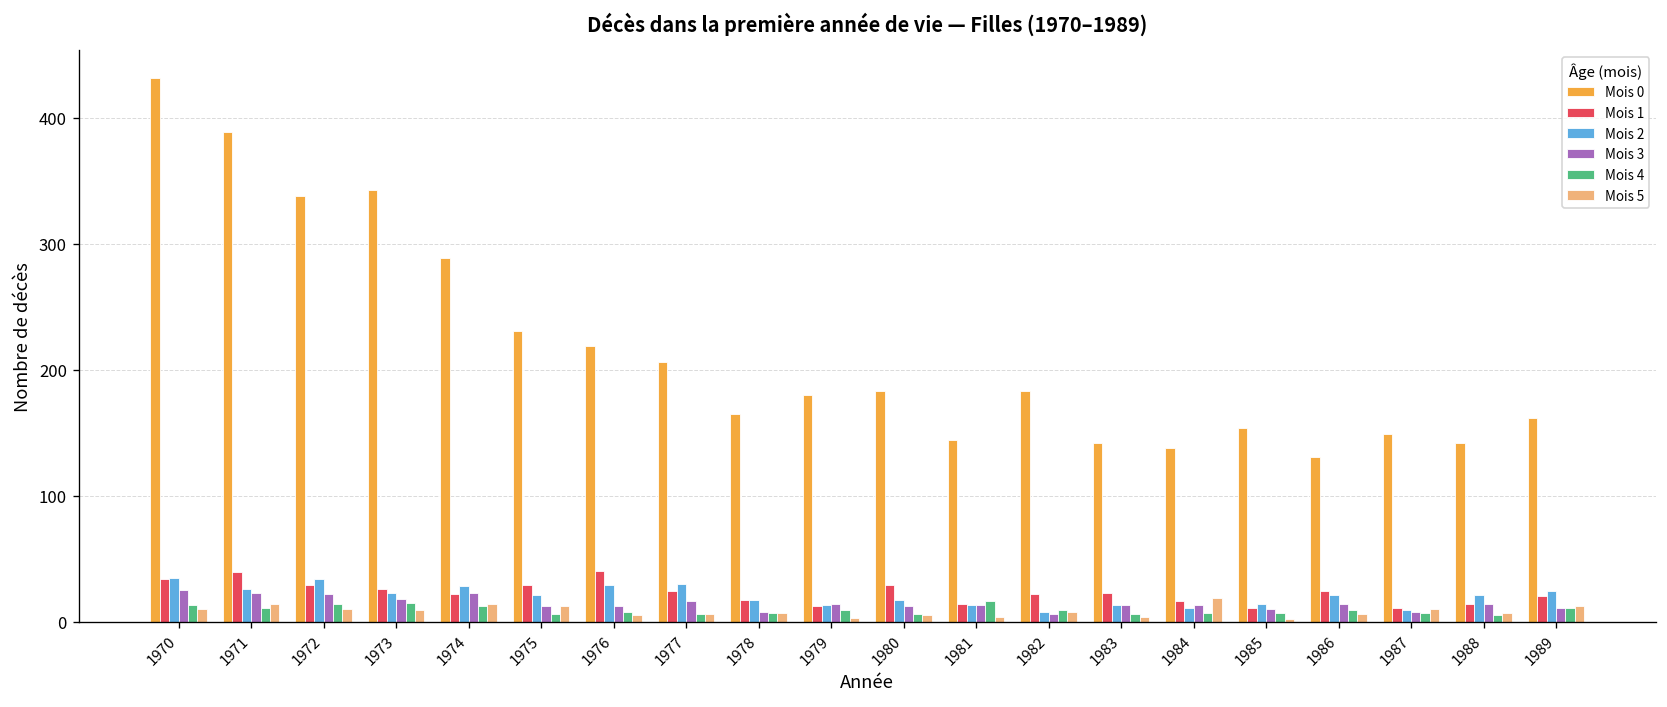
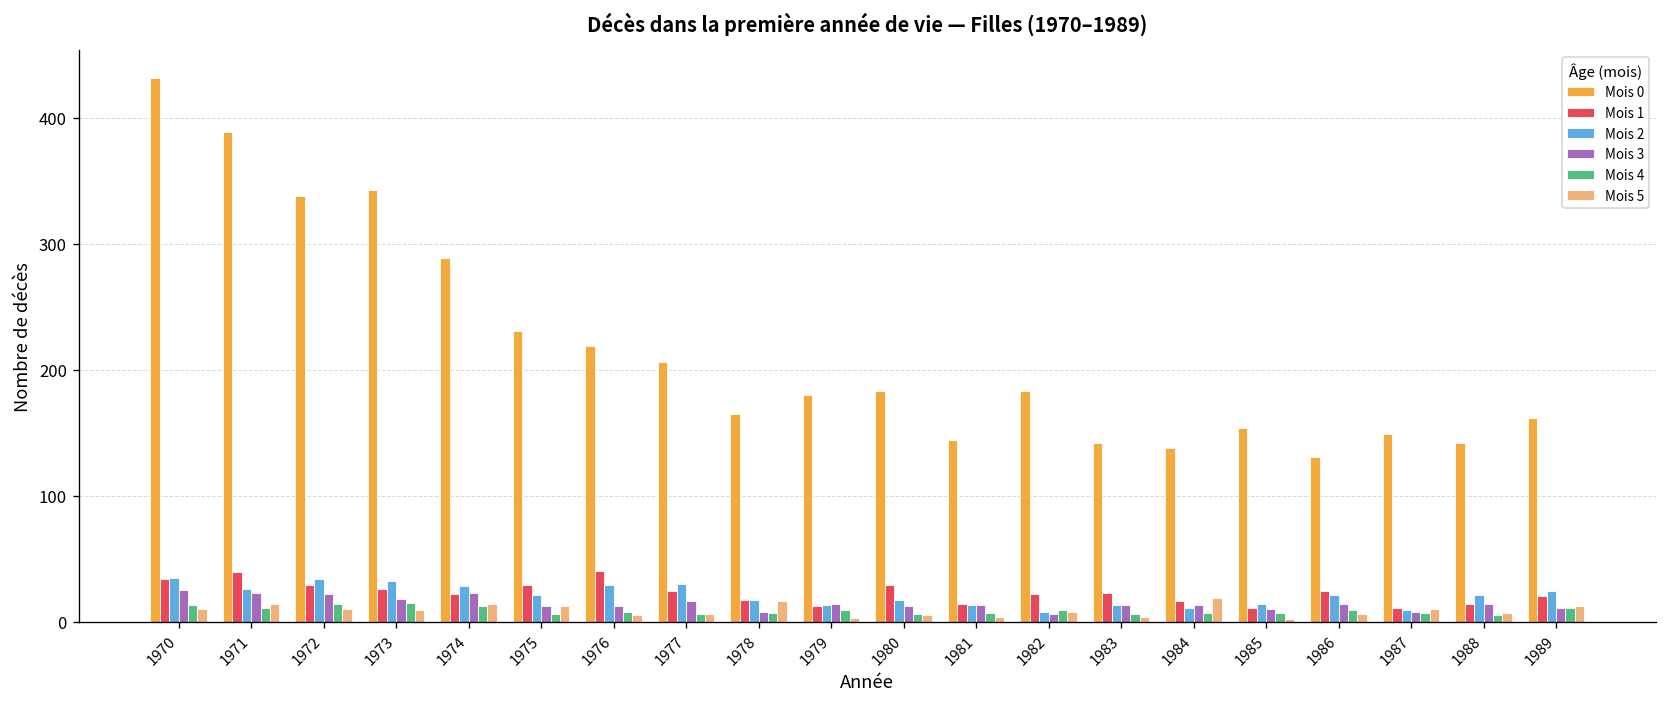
  {
    "Mois 0": {
      "1970": 432,
      "1971": 389,
      "1972": 338,
      "1973": 343,
      "1974": 289,
      "1975": 231,
      "1976": 219,
      "1977": 206,
      "1978": 165,
      "1979": 180,
      "1980": 183,
      "1981": 144,
      "1982": 183,
      "1983": 142,
      "1984": 138,
      "1985": 154,
      "1986": 131,
      "1987": 149,
      "1988": 142,
      "1989": 162
    },
    "Mois 1": {
      "1970": 34,
      "1971": 39,
      "1972": 29,
      "1973": 26,
      "1974": 22,
      "1975": 29,
      "1976": 40,
      "1977": 24,
      "1978": 17,
      "1979": 12,
      "1980": 29,
      "1981": 14,
      "1982": 22,
      "1983": 23,
      "1984": 16,
      "1985": 11,
      "1986": 24,
      "1987": 11,
      "1988": 14,
      "1989": 20
    },
    "Mois 2": {
      "1970": 35,
      "1971": 26,
      "1972": 34,
-     "1973": 23,
+     "1973": 32,
      "1974": 28,
      "1975": 21,
      "1976": 29,
      "1977": 30,
      "1978": 17,
      "1979": 13,
      "1980": 17,
      "1981": 13,
      "1982": 8,
      "1983": 13,
      "1984": 11,
      "1985": 14,
      "1986": 21,
      "1987": 9,
      "1988": 21,
      "1989": 24
    },
    "Mois 3": {
      "1970": 25,
      "1971": 23,
      "1972": 22,
      "1973": 18,
      "1974": 23,
      "1975": 12,
      "1976": 12,
      "1977": 16,
      "1978": 8,
      "1979": 14,
      "1980": 12,
      "1981": 13,
      "1982": 6,
      "1983": 13,
      "1984": 13,
      "1985": 10,
      "1986": 14,
      "1987": 8,
      "1988": 14,
      "1989": 11
    },
    "Mois 4": {
      "1970": 13,
      "1971": 11,
      "1972": 14,
      "1973": 15,
      "1974": 12,
      "1975": 6,
      "1976": 8,
      "1977": 6,
      "1978": 7,
      "1979": 9,
      "1980": 6,
-     "1981": 16,
+     "1981": 7,
      "1982": 9,
      "1983": 6,
      "1984": 7,
      "1985": 7,
      "1986": 9,
      "1987": 7,
      "1988": 5,
      "1989": 11
    },
    "Mois 5": {
      "1970": 10,
      "1971": 14,
      "1972": 10,
      "1973": 9,
      "1974": 14,
      "1975": 12,
      "1976": 5,
      "1977": 6,
-     "1978": 7,
+     "1978": 16,
      "1979": 3,
      "1980": 5,
      "1981": 4,
      "1982": 8,
      "1983": 4,
      "1984": 19,
      "1986": 6,
      "1987": 10,
      "1988": 7,
      "1989": 12
    }
  }
